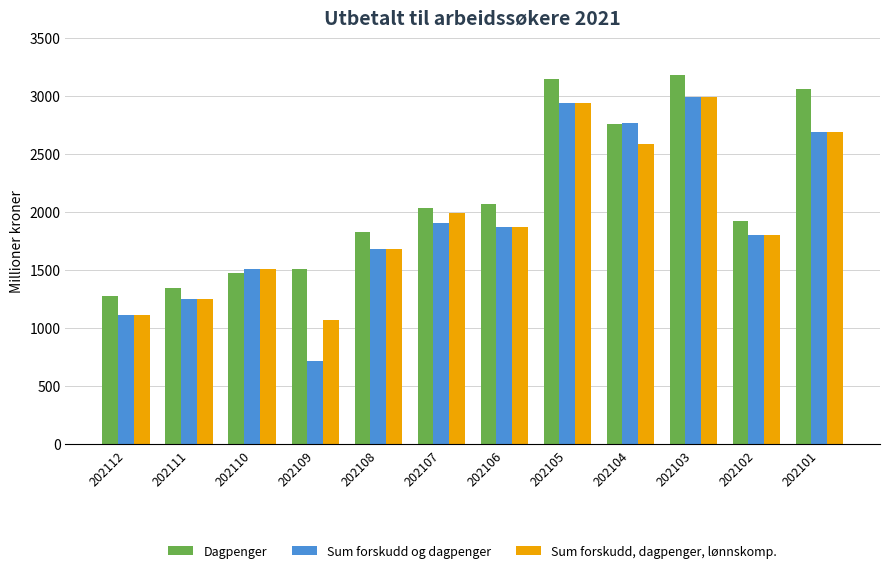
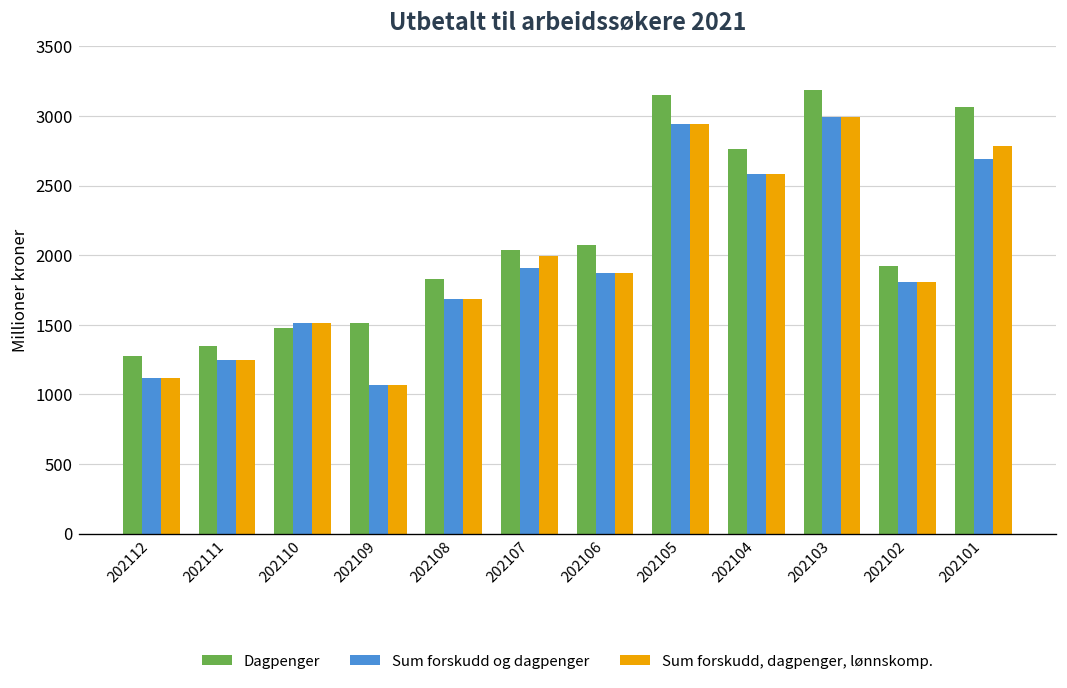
  {
    "Dagpenger": {
      "202112": 1280,
      "202111": 1340,
      "202110": 1480,
      "202109": 1510,
      "202108": 1830,
      "202107": 2030,
      "202106": 2070,
      "202105": 3150,
      "202104": 2770,
      "202103": 3190,
      "202102": 1920,
      "202101": 3070
    },
    "Sum forskudd og dagpenger": {
      "202112": 1120,
      "202111": 1250,
      "202110": 1510,
-     "202109": 720,
+     "202109": 1070,
      "202108": 1690,
      "202107": 1910,
      "202106": 1870,
      "202105": 2950,
-     "202104": 2770,
+     "202104": 2590,
      "202103": 2990,
      "202102": 1810,
      "202101": 2690
    },
    "Sum forskudd, dagpenger, lønnskomp.": {
      "202112": 1120,
      "202111": 1250,
      "202110": 1510,
      "202109": 1070,
      "202108": 1690,
      "202107": 1990,
      "202106": 1870,
      "202105": 2950,
      "202104": 2590,
      "202103": 2990,
      "202102": 1810,
-     "202101": 2690
+     "202101": 2780
    }
  }
